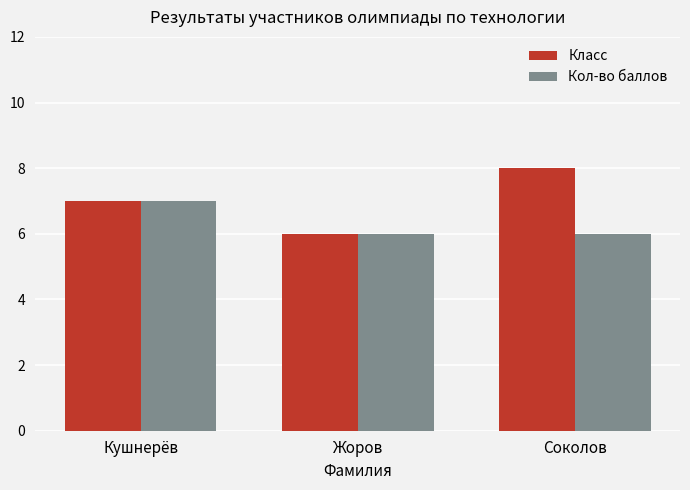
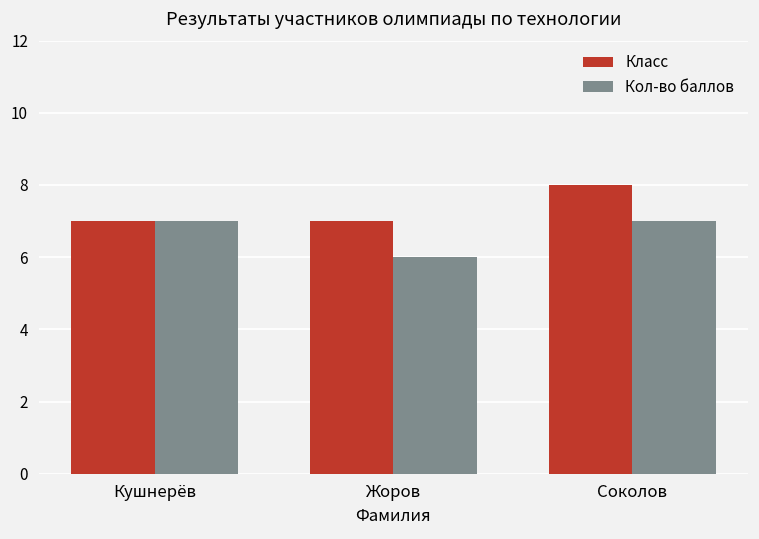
  {
    "Класс": {
      "Кушнерёв": 7,
-     "Жоров": 6,
+     "Жоров": 7,
      "Соколов": 8
    },
    "Кол-во баллов": {
      "Кушнерёв": 7,
      "Жоров": 6,
-     "Соколов": 6
+     "Соколов": 7
    }
  }
